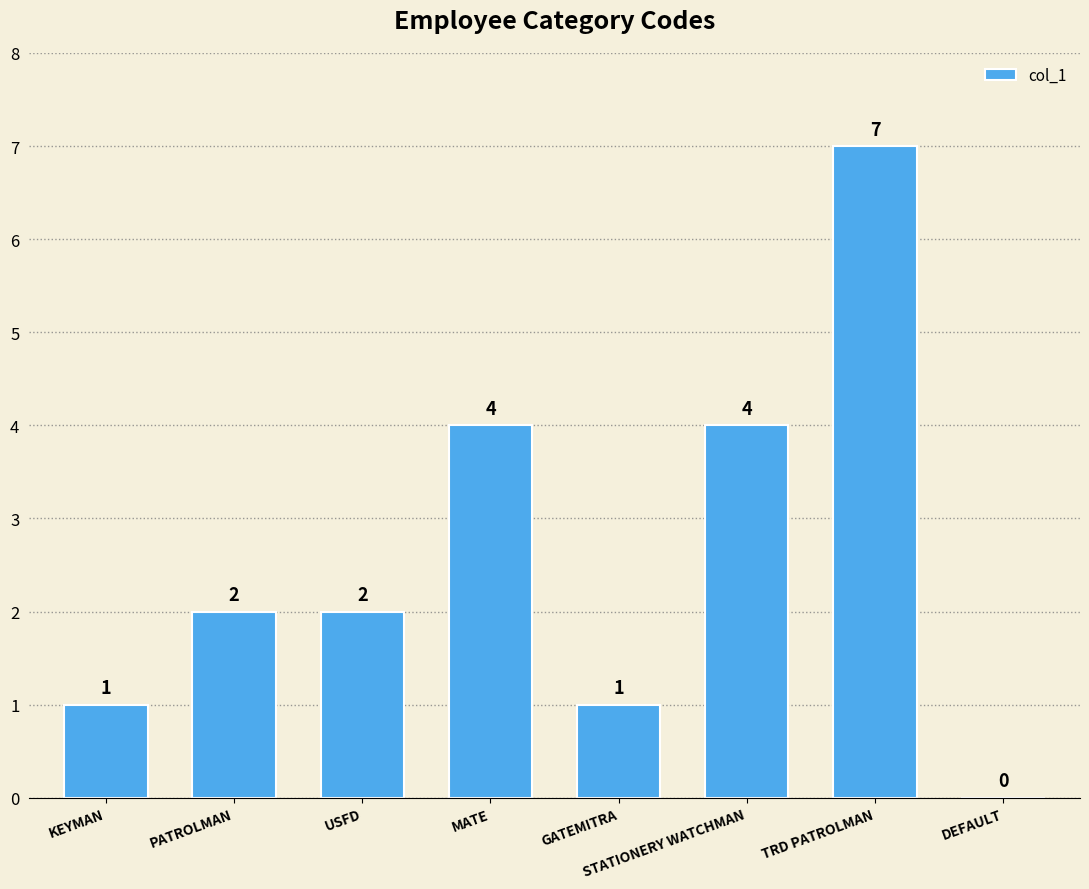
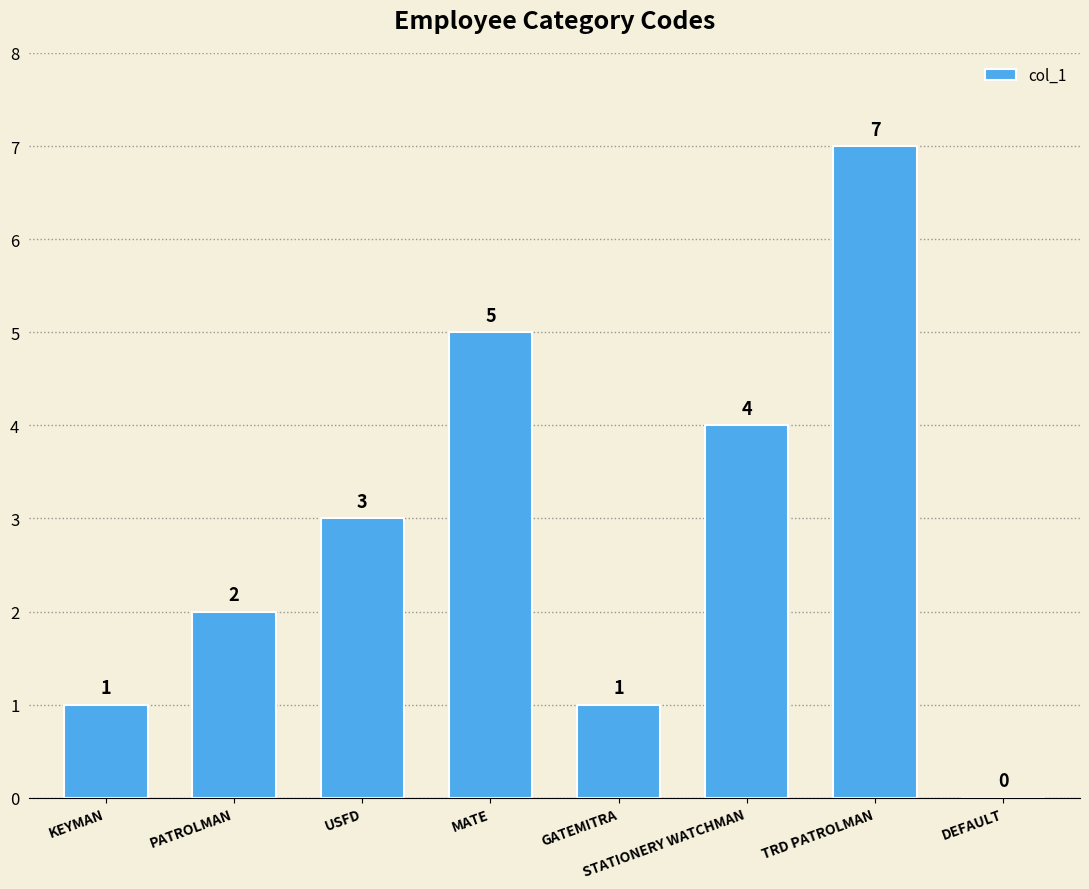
  {
    "KEYMAN": 1,
    "PATROLMAN": 2,
-   "USFD": 2,
-   "MATE": 4,
+   "USFD": 3,
+   "MATE": 5,
    "GATEMITRA": 1,
    "STATIONERY WATCHMAN": 4,
    "TRD PATROLMAN": 7,
    "DEFAULT": 0
  }
